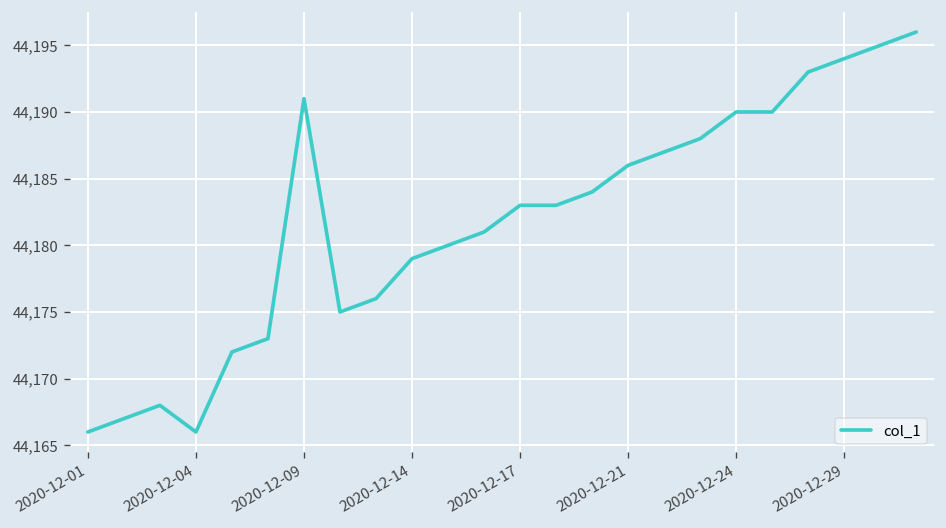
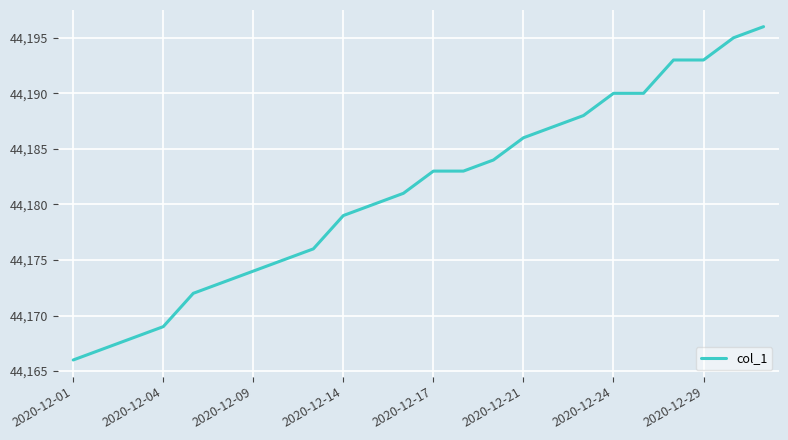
  {
    "2020-12-01": "44,166",
-   "2020-12-04": "44,166",
-   "2020-12-09": "44,191",
+   "2020-12-04": "44,169",
+   "2020-12-09": "44,174",
    "2020-12-14": "44,179",
    "2020-12-17": "44,183",
    "2020-12-21": "44,186",
    "2020-12-24": "44,190",
-   "2020-12-29": "44,194"
+   "2020-12-29": "44,193"
  }
